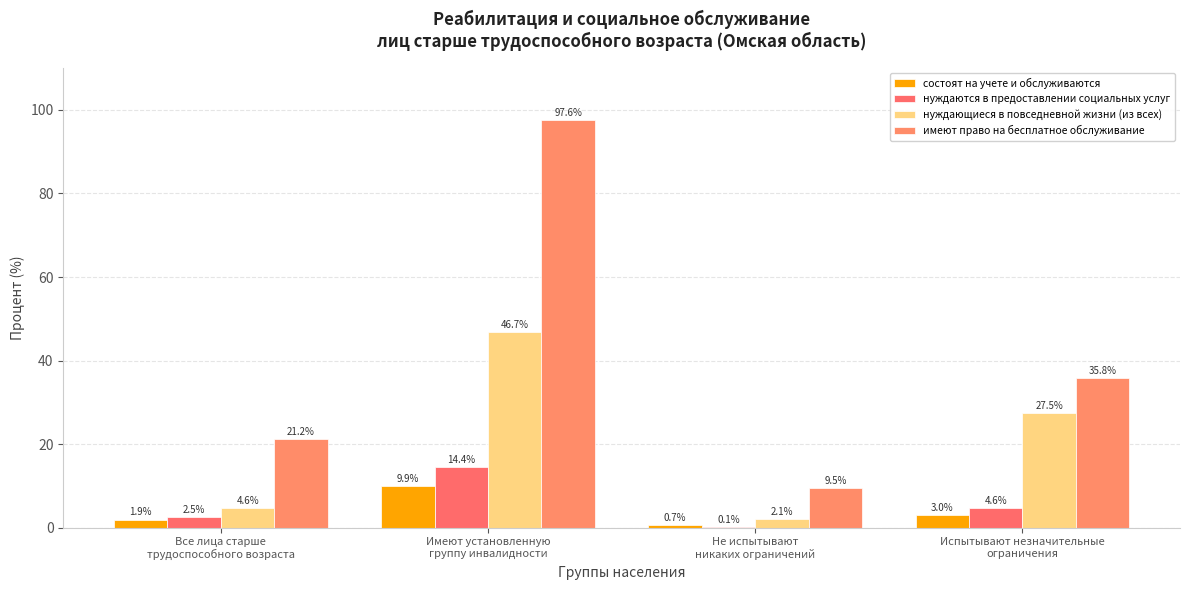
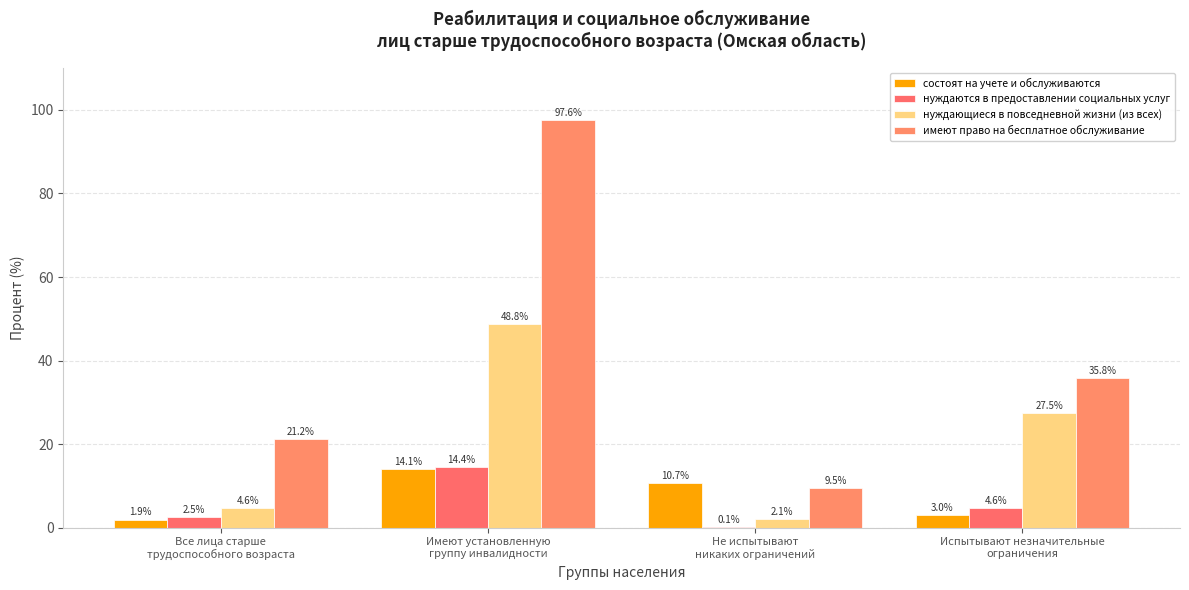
  {
    "состоят на учете и обслуживаются": {
      "Все лица старше трудоспособного возраста": "1.9%",
-     "Имеют установленную группу инвалидности": "9.9%",
-     "Не испытывают никаких ограничений": "0.7%",
+     "Имеют установленную группу инвалидности": "14.1%",
+     "Не испытывают никаких ограничений": "10.7%",
      "Испытывают незначительные ограничения": "3.0%"
    },
    "нуждающиеся в повседневной жизни (из всех)": {
      "Все лица старше трудоспособного возраста": "4.6%",
-     "Имеют установленную группу инвалидности": "46.7%",
+     "Имеют установленную группу инвалидности": "48.8%",
      "Не испытывают никаких ограничений": "2.1%",
      "Испытывают незначительные ограничения": "27.5%"
    }
  }
